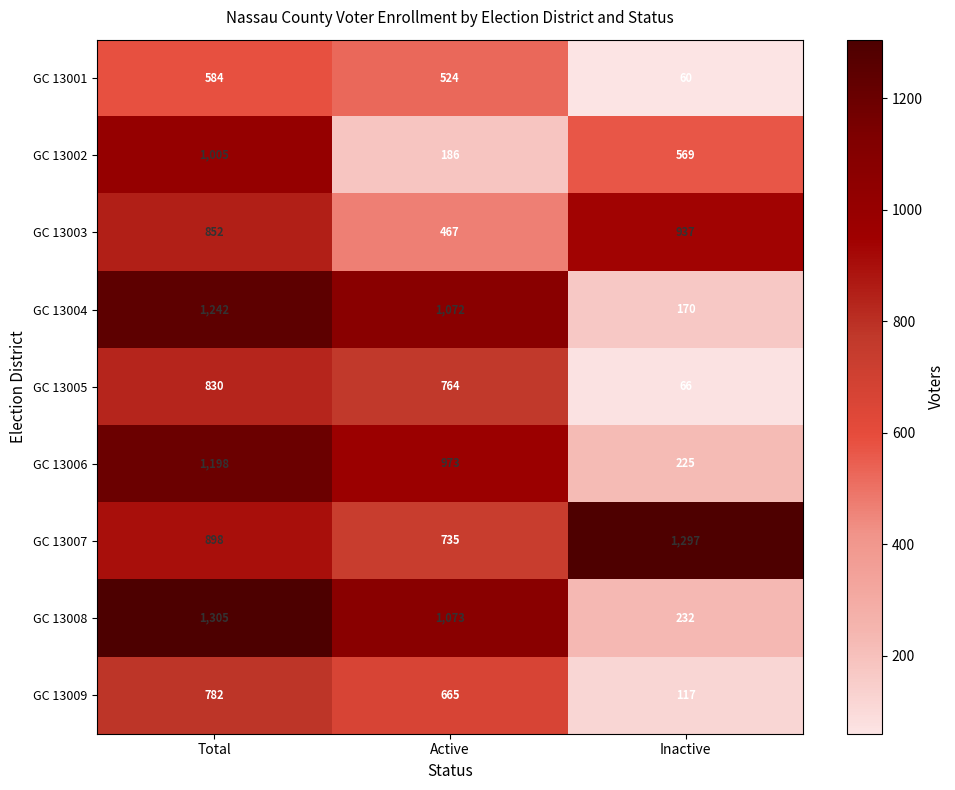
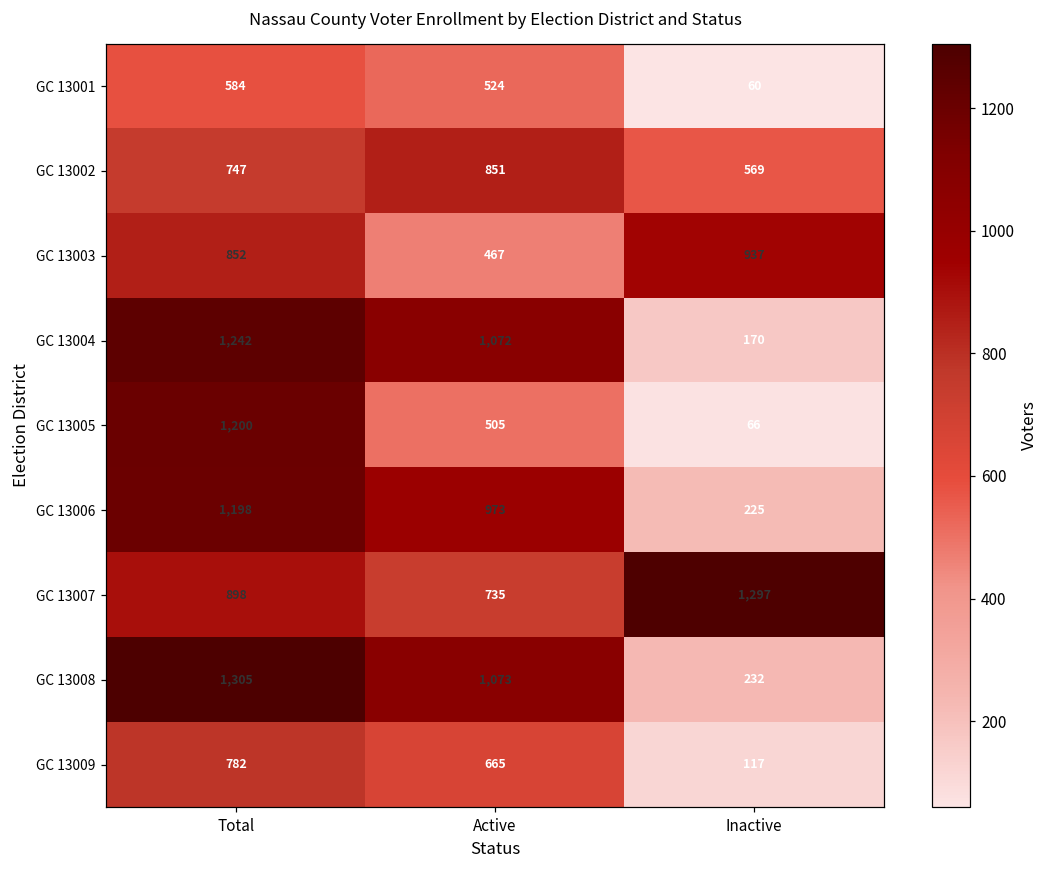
  {
    "GC 13001": {
      "Total": "584",
      "Active": "524"
    },
    "GC 13002": {
-     "Total": "1,005",
-     "Active": "186",
+     "Total": "747",
+     "Active": "851",
      "Inactive": "569"
    },
    "GC 13003": {
      "Total": "852",
      "Active": "467",
      "Inactive": "937"
    },
    "GC 13004": {
      "Total": "1,242",
      "Active": "1,072",
      "Inactive": "170"
    },
    "GC 13005": {
-     "Total": "830",
-     "Active": "764"
+     "Total": "1,200",
+     "Active": "505"
    },
    "GC 13006": {
      "Total": "1,198",
      "Active": "973",
      "Inactive": "225"
    },
    "GC 13007": {
      "Total": "898",
      "Active": "735",
      "Inactive": "1,297"
    },
    "GC 13008": {
      "Total": "1,305",
      "Active": "1,073",
      "Inactive": "232"
    },
    "GC 13009": {
      "Total": "782",
      "Active": "665"
    }
  }
